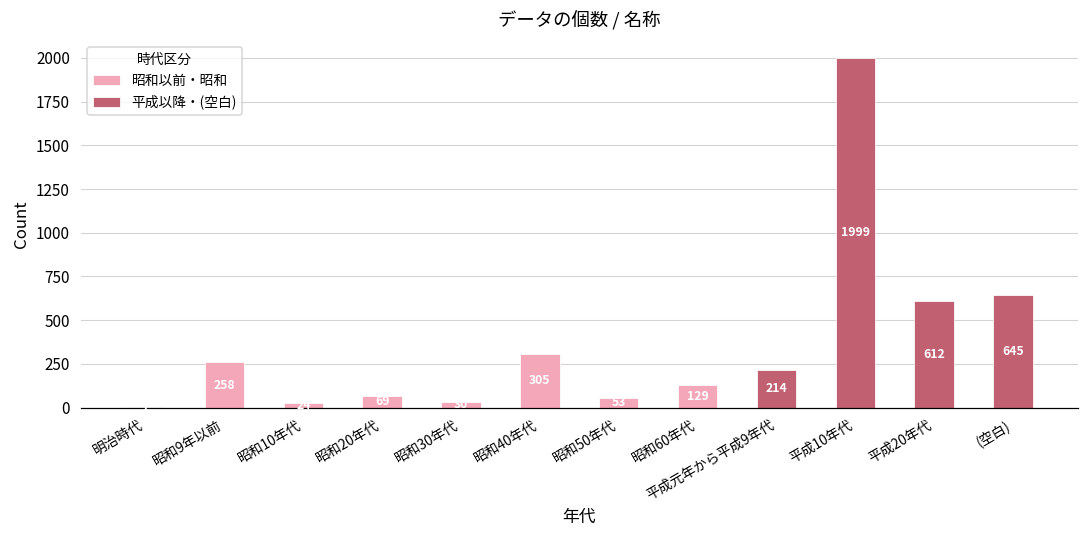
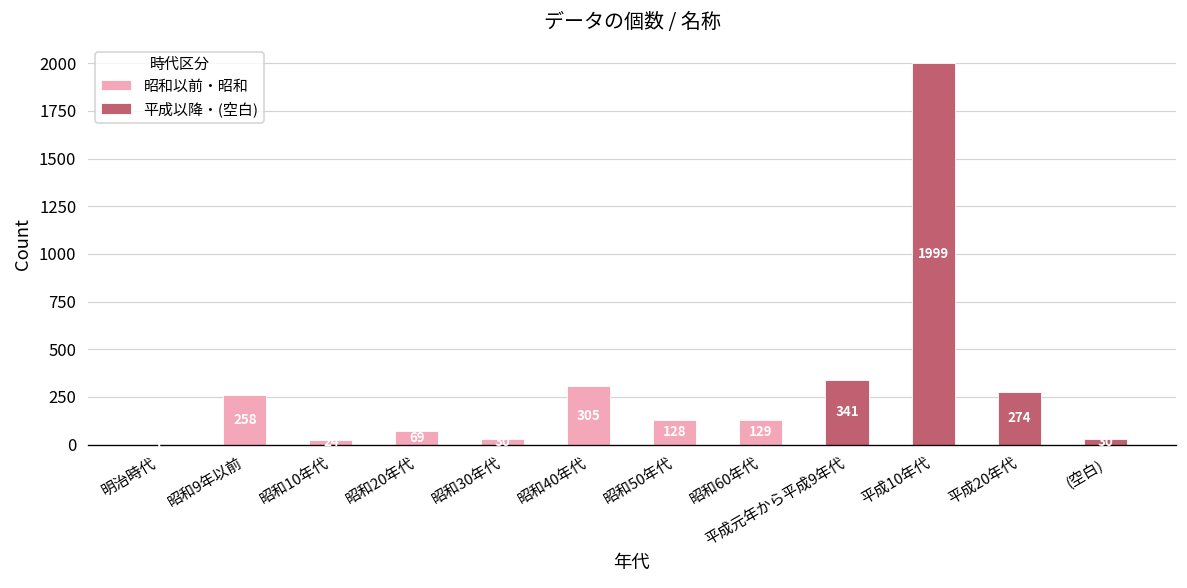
  {
    "昭和以前・昭和": {
      "昭和10年代": 20,
      "昭和30年代": 30,
-     "昭和50年代": 50
+     "昭和50年代": 130
    },
    "平成以降・(空白)": {
-     "平成元年から平成9年代": 214,
+     "平成元年から平成9年代": 341,
      "平成10年代": 1999,
-     "平成20年代": 612,
-     "(空白)": 650
+     "平成20年代": 274,
+     "(空白)": 30
    }
  }
